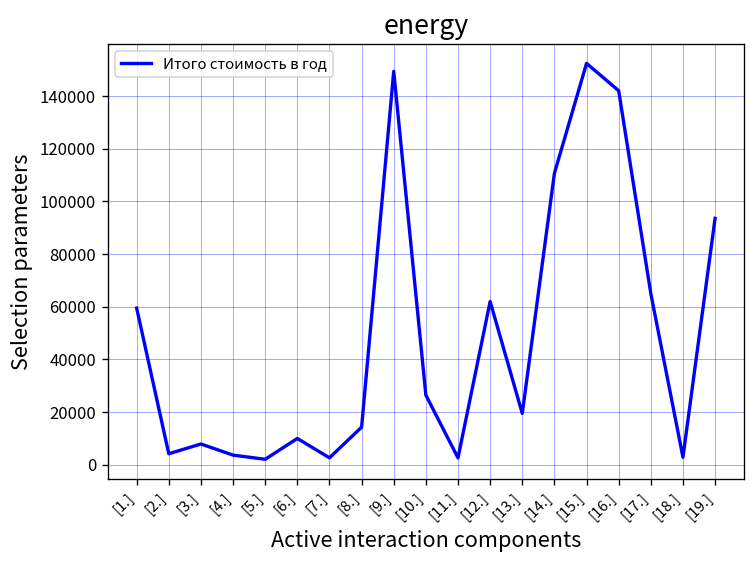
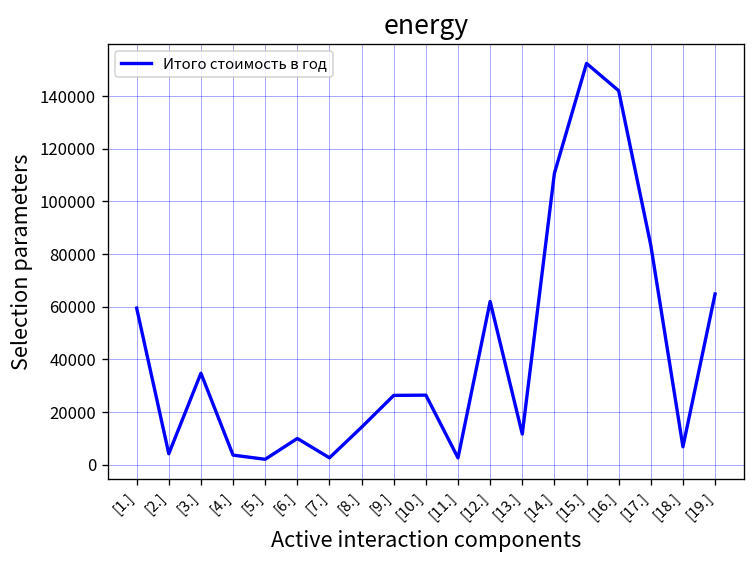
  {
    "[1.]": 60000,
    "[2.]": 4000,
-   "[3.]": 8000,
+   "[3.]": 35000,
    "[4.]": 4000,
    "[5.]": 2000,
    "[6.]": 10000,
    "[7.]": 3000,
    "[8.]": 14000,
-   "[9.]": 149000,
+   "[9.]": 26000,
    "[10.]": 26000,
    "[11.]": 3000,
    "[12.]": 62000,
-   "[13.]": 20000,
+   "[13.]": 12000,
    "[14.]": 111000,
    "[15.]": 152000,
    "[16.]": 142000,
-   "[17.]": 65000,
-   "[18.]": 3000,
-   "[19.]": 94000
+   "[17.]": 83000,
+   "[18.]": 7000,
+   "[19.]": 65000
  }
